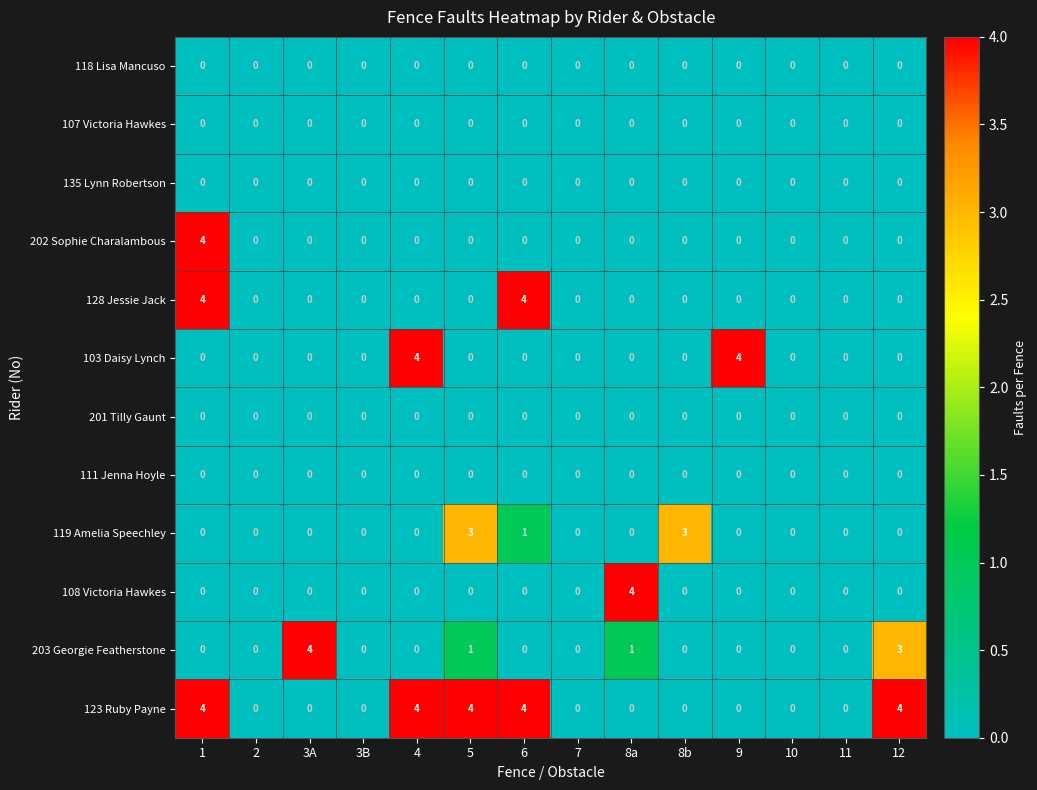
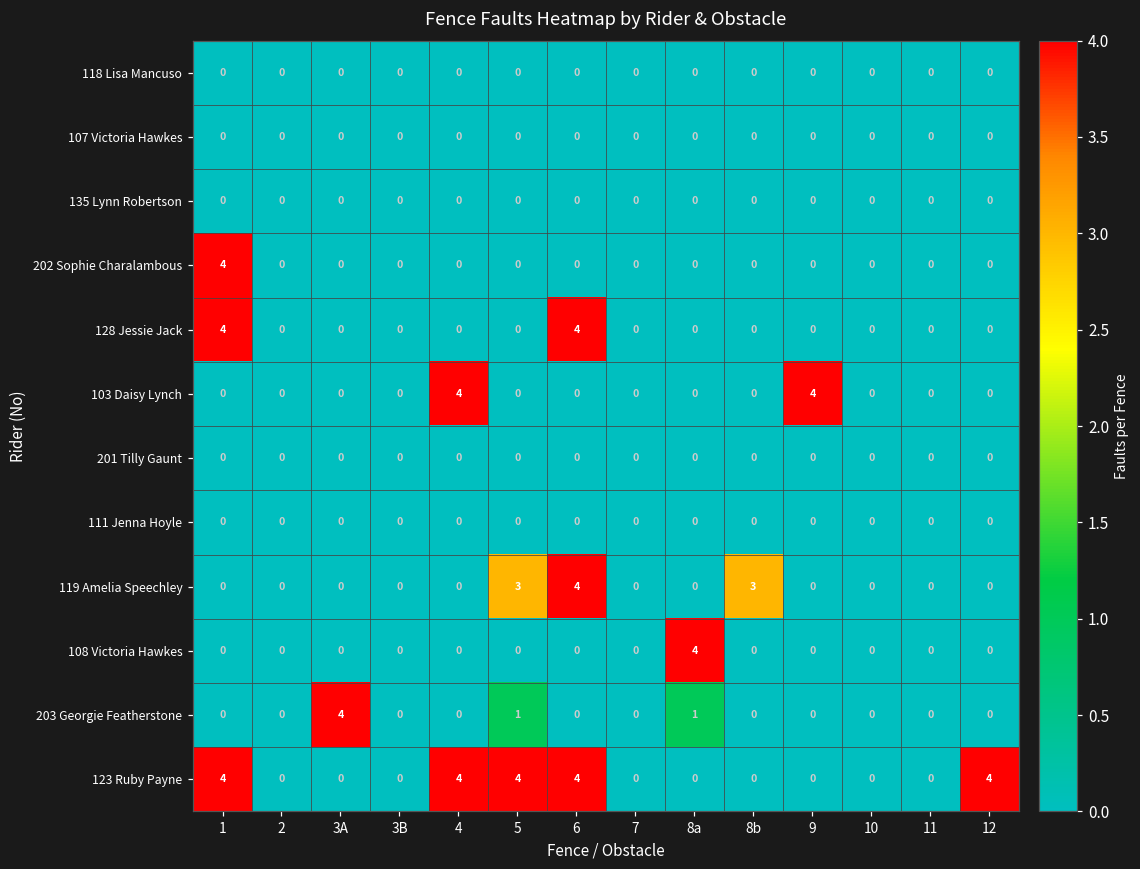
  {
    "118 Lisa Mancuso": {
      "1": 0,
      "2": 0,
      "3A": 0,
      "3B": 0,
      "4": 0,
      "5": 0,
      "6": 0,
      "7": 0,
      "8a": 0,
      "8b": 0,
      "9": 0,
      "10": 0,
      "11": 0,
      "12": 0
    },
    "107 Victoria Hawkes": {
      "1": 0,
      "2": 0,
      "3A": 0,
      "3B": 0,
      "4": 0,
      "5": 0,
      "6": 0,
      "7": 0,
      "8a": 0,
      "8b": 0,
      "9": 0,
      "10": 0,
      "11": 0,
      "12": 0
    },
    "135 Lynn Robertson": {
      "1": 0,
      "2": 0,
      "3A": 0,
      "3B": 0,
      "4": 0,
      "5": 0,
      "6": 0,
      "7": 0,
      "8a": 0,
      "8b": 0,
      "9": 0,
      "10": 0,
      "11": 0,
      "12": 0
    },
    "202 Sophie Charalambous": {
      "1": 4,
      "2": 0,
      "3A": 0,
      "3B": 0,
      "4": 0,
      "5": 0,
      "6": 0,
      "7": 0,
      "8a": 0,
      "8b": 0,
      "9": 0,
      "10": 0,
      "11": 0,
      "12": 0
    },
    "128 Jessie Jack": {
      "1": 4,
      "2": 0,
      "3A": 0,
      "3B": 0,
      "4": 0,
      "5": 0,
      "6": 4,
      "7": 0,
      "8a": 0,
      "8b": 0,
      "9": 0,
      "10": 0,
      "11": 0,
      "12": 0
    },
    "103 Daisy Lynch": {
      "1": 0,
      "2": 0,
      "3A": 0,
      "3B": 0,
      "4": 4,
      "5": 0,
      "6": 0,
      "7": 0,
      "8a": 0,
      "8b": 0,
      "9": 4,
      "10": 0,
      "11": 0,
      "12": 0
    },
    "201 Tilly Gaunt": {
      "1": 0,
      "2": 0,
      "3A": 0,
      "3B": 0,
      "4": 0,
      "5": 0,
      "6": 0,
      "7": 0,
      "8a": 0,
      "8b": 0,
      "9": 0,
      "10": 0,
      "11": 0,
      "12": 0
    },
    "111 Jenna Hoyle": {
      "1": 0,
      "2": 0,
      "3A": 0,
      "3B": 0,
      "4": 0,
      "5": 0,
      "6": 0,
      "7": 0,
      "8a": 0,
      "8b": 0,
      "9": 0,
      "10": 0,
      "11": 0,
      "12": 0
    },
    "119 Amelia Speechley": {
      "1": 0,
      "2": 0,
      "3A": 0,
      "3B": 0,
      "4": 0,
      "5": 3,
-     "6": 1,
+     "6": 4,
      "7": 0,
      "8a": 0,
      "8b": 3,
      "9": 0,
      "10": 0,
      "11": 0,
      "12": 0
    },
    "108 Victoria Hawkes": {
      "1": 0,
      "2": 0,
      "3A": 0,
      "3B": 0,
      "4": 0,
      "5": 0,
      "6": 0,
      "7": 0,
      "8a": 4,
      "8b": 0,
      "9": 0,
      "10": 0,
      "11": 0,
      "12": 0
    },
    "203 Georgie Featherstone": {
      "1": 0,
      "2": 0,
      "3A": 4,
      "3B": 0,
      "4": 0,
      "5": 1,
      "6": 0,
      "7": 0,
      "8a": 1,
      "8b": 0,
      "9": 0,
      "10": 0,
      "11": 0,
-     "12": 3
+     "12": 0
    },
    "123 Ruby Payne": {
      "1": 4,
      "2": 0,
      "3A": 0,
      "3B": 0,
      "4": 4,
      "5": 4,
      "6": 4,
      "7": 0,
      "8a": 0,
      "8b": 0,
      "9": 0,
      "10": 0,
      "11": 0,
      "12": 4
    }
  }
